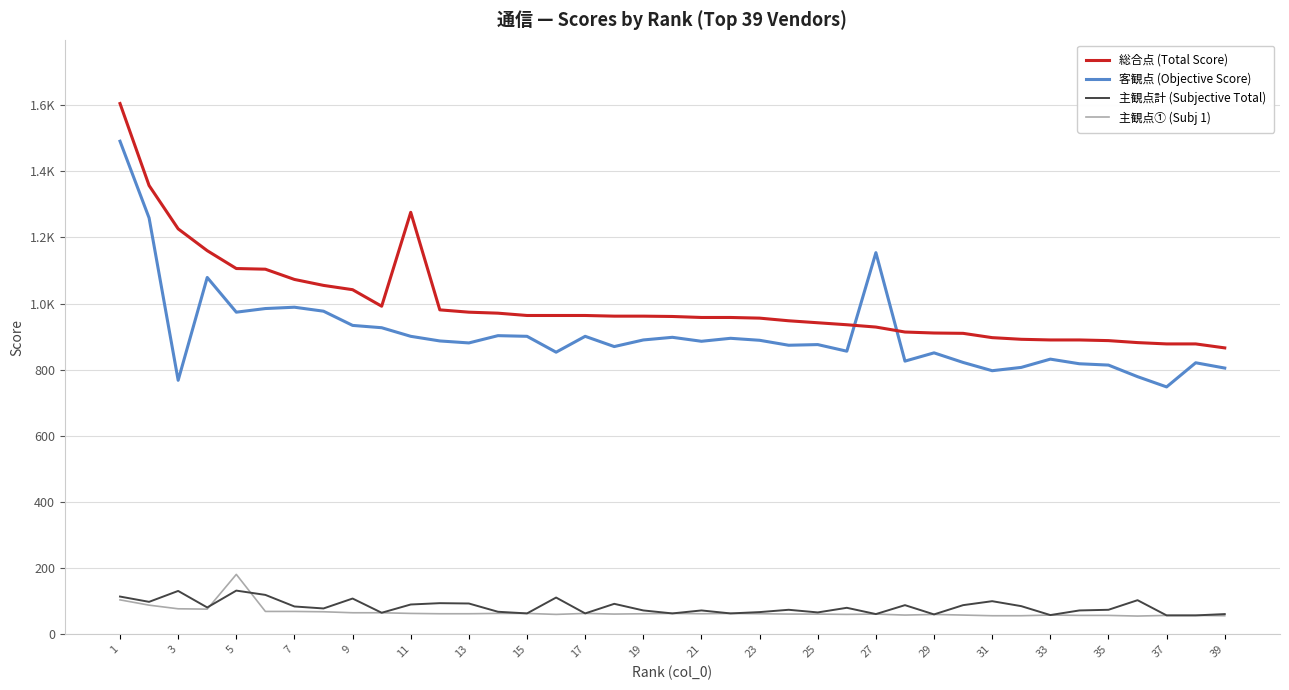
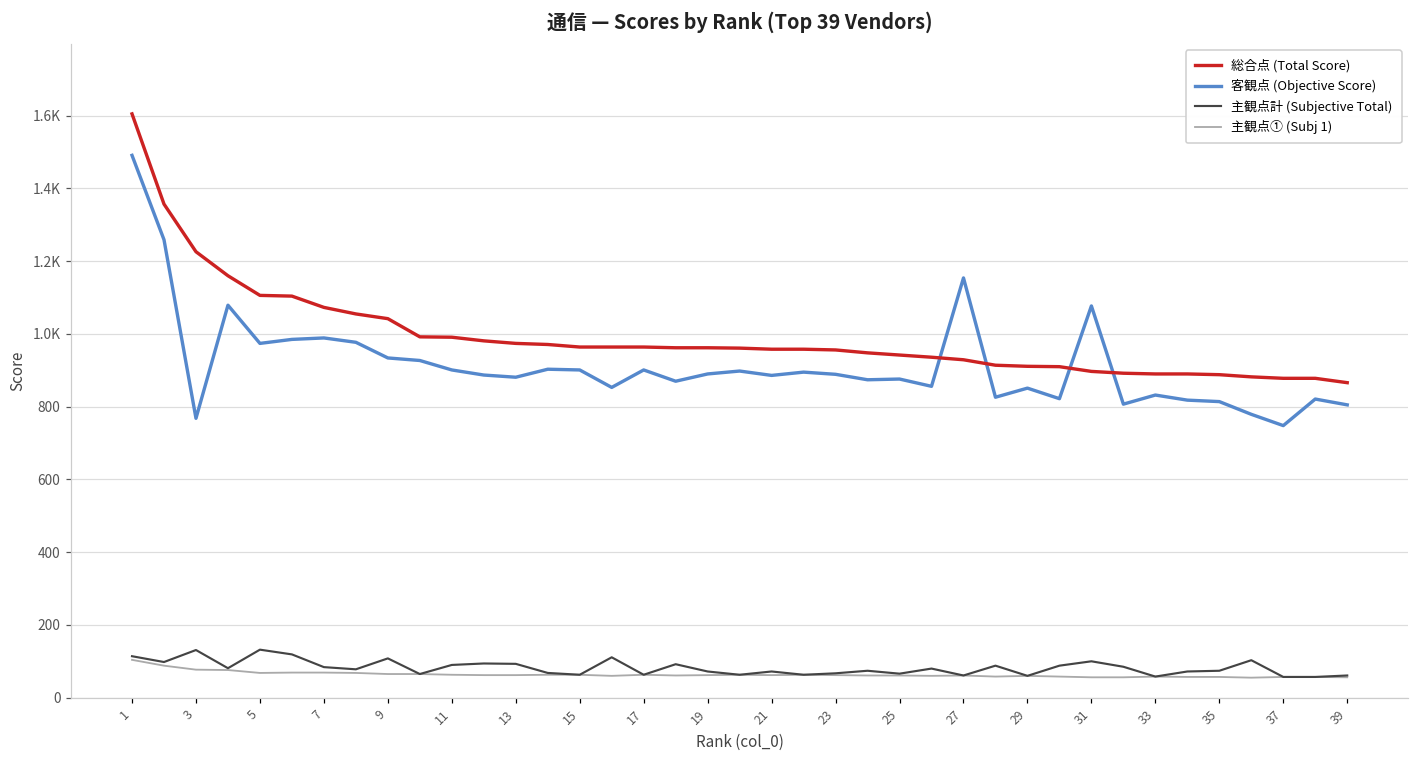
  {
    "総合点 (Total Score)": {
      "1": 1610,
      "3": 1230,
      "5": 1110,
      "7": 1070,
      "9": 1040,
-     "11": 1280,
+     "11": 990,
      "13": 970,
      "15": 960,
      "17": 960,
      "19": 960,
      "21": 960,
      "23": 960,
      "25": 940,
      "27": 930,
      "29": 910,
      "31": 900,
      "33": 890,
      "35": 890,
      "37": 880,
      "39": 870
    },
    "客観点 (Objective Score)": {
      "1": 1490,
      "3": 770,
      "5": 970,
      "7": 990,
      "9": 930,
      "11": 900,
      "13": 880,
      "15": 900,
      "17": 900,
      "19": 890,
      "21": 890,
      "23": 890,
      "25": 880,
      "27": 1150,
      "29": 850,
-     "31": 800,
+     "31": 1080,
      "33": 830,
      "35": 810,
      "37": 750,
      "39": 810
    },
    "主観点計 (Subjective Total)": {
      "1": 110,
      "3": 130,
      "5": 130,
      "7": 80,
      "9": 110,
      "11": 90,
      "13": 90,
      "19": 70,
      "21": 70,
      "31": 100,
      "35": 70
    },
    "主観点① (Subj 1)": {
      "1": 100,
      "3": 80,
-     "5": 180,
+     "5": 70,
      "7": 70,
      "9": 70,
      "11": 60,
      "13": 60,
      "19": 60,
      "21": 60,
      "31": 60,
      "35": 60
    }
  }
